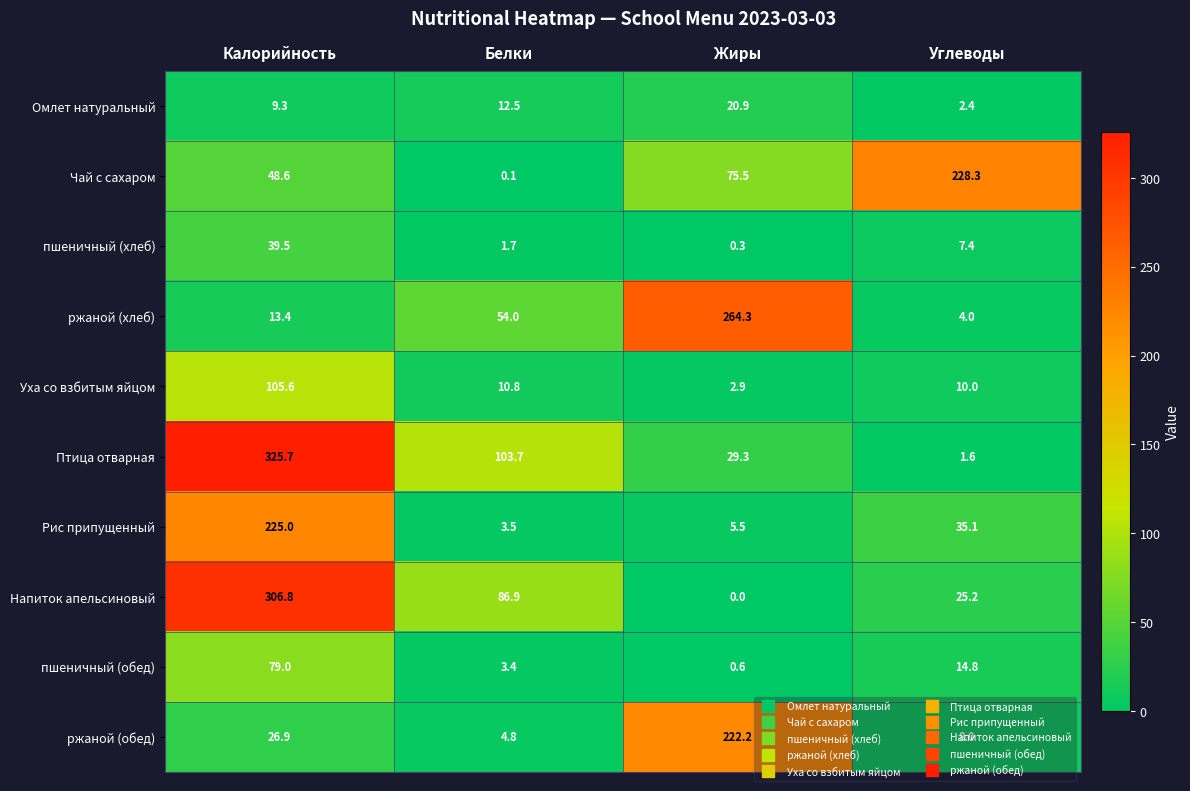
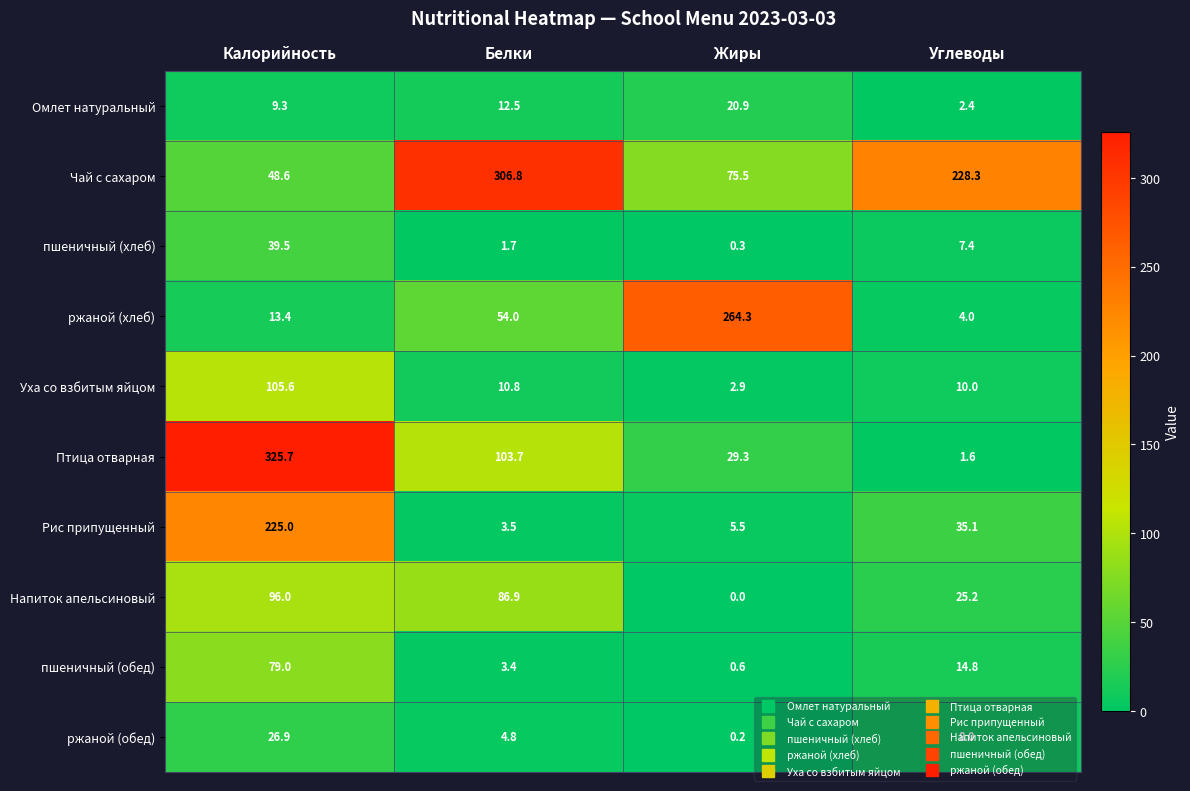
  {
    "Омлет натуральный": {
      "Калорийность": 9.3,
      "Белки": 12.5,
      "Жиры": 20.9,
      "Углеводы": 2.4
    },
    "Чай с сахаром": {
      "Калорийность": 48.6,
-     "Белки": 0.1,
+     "Белки": 306.8,
      "Жиры": 75.5,
      "Углеводы": 228.3
    },
    "пшеничный (хлеб)": {
      "Калорийность": 39.5,
      "Белки": 1.7,
      "Жиры": 0.3,
      "Углеводы": 7.4
    },
    "ржаной (хлеб)": {
      "Калорийность": 13.4,
      "Белки": 54.0,
      "Жиры": 264.3,
      "Углеводы": 4.0
    },
    "Уха со взбитым яйцом": {
      "Калорийность": 105.6,
      "Белки": 10.8,
      "Жиры": 2.9,
      "Углеводы": 10.0
    },
    "Птица отварная": {
      "Калорийность": 325.7,
      "Белки": 103.7,
      "Жиры": 29.3,
      "Углеводы": 1.6
    },
    "Рис припущенный": {
      "Калорийность": 225.0,
      "Белки": 3.5,
      "Жиры": 5.5,
      "Углеводы": 35.1
    },
    "Напиток апельсиновый": {
-     "Калорийность": 306.8,
+     "Калорийность": 96.0,
      "Белки": 86.9,
      "Жиры": 0.0,
      "Углеводы": 25.2
    },
    "пшеничный (обед)": {
      "Калорийность": 79.0,
      "Белки": 3.4,
      "Жиры": 0.6,
      "Углеводы": 14.8
    },
    "ржаной (обед)": {
      "Калорийность": 26.9,
      "Белки": 4.8,
-     "Жиры": 222.2
+     "Жиры": 0.2
    }
  }
